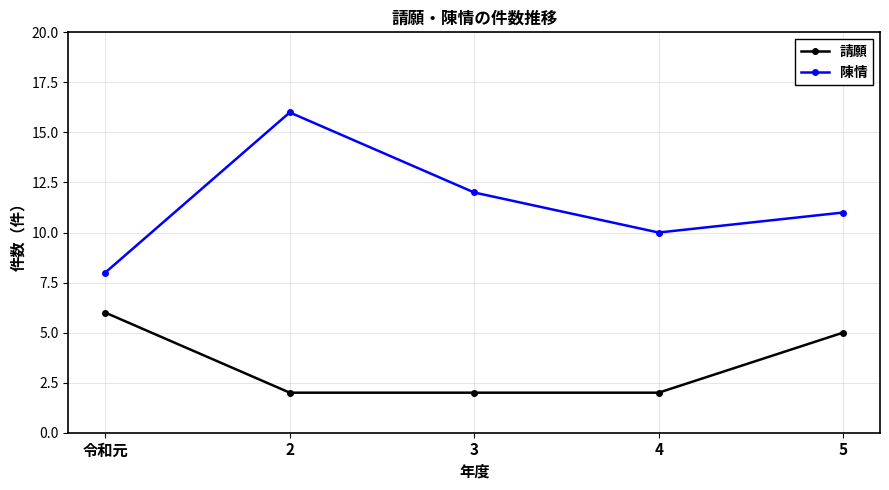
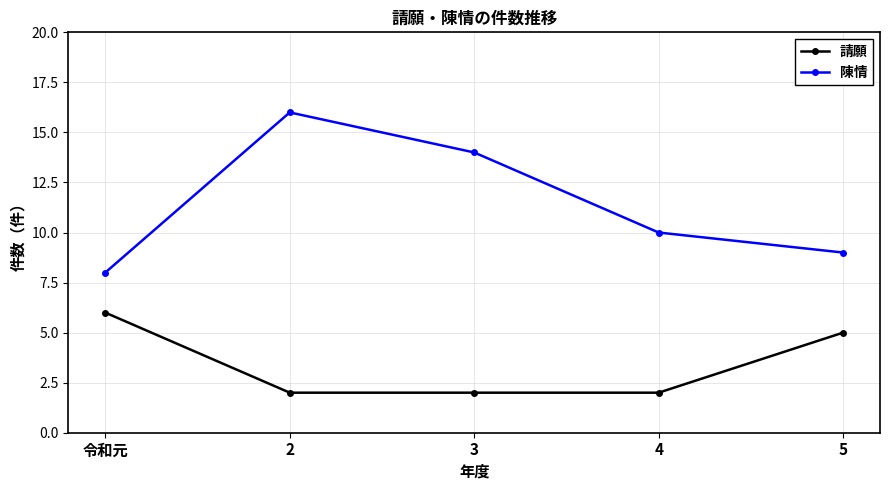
  {
    "請願": {
      "令和元": 6,
      "2": 2,
      "3": 2,
      "4": 2,
      "5": 5
    },
    "陳情": {
      "令和元": 8,
      "2": 16,
-     "3": 12,
+     "3": 14,
      "4": 10,
-     "5": 11
+     "5": 9
    }
  }
